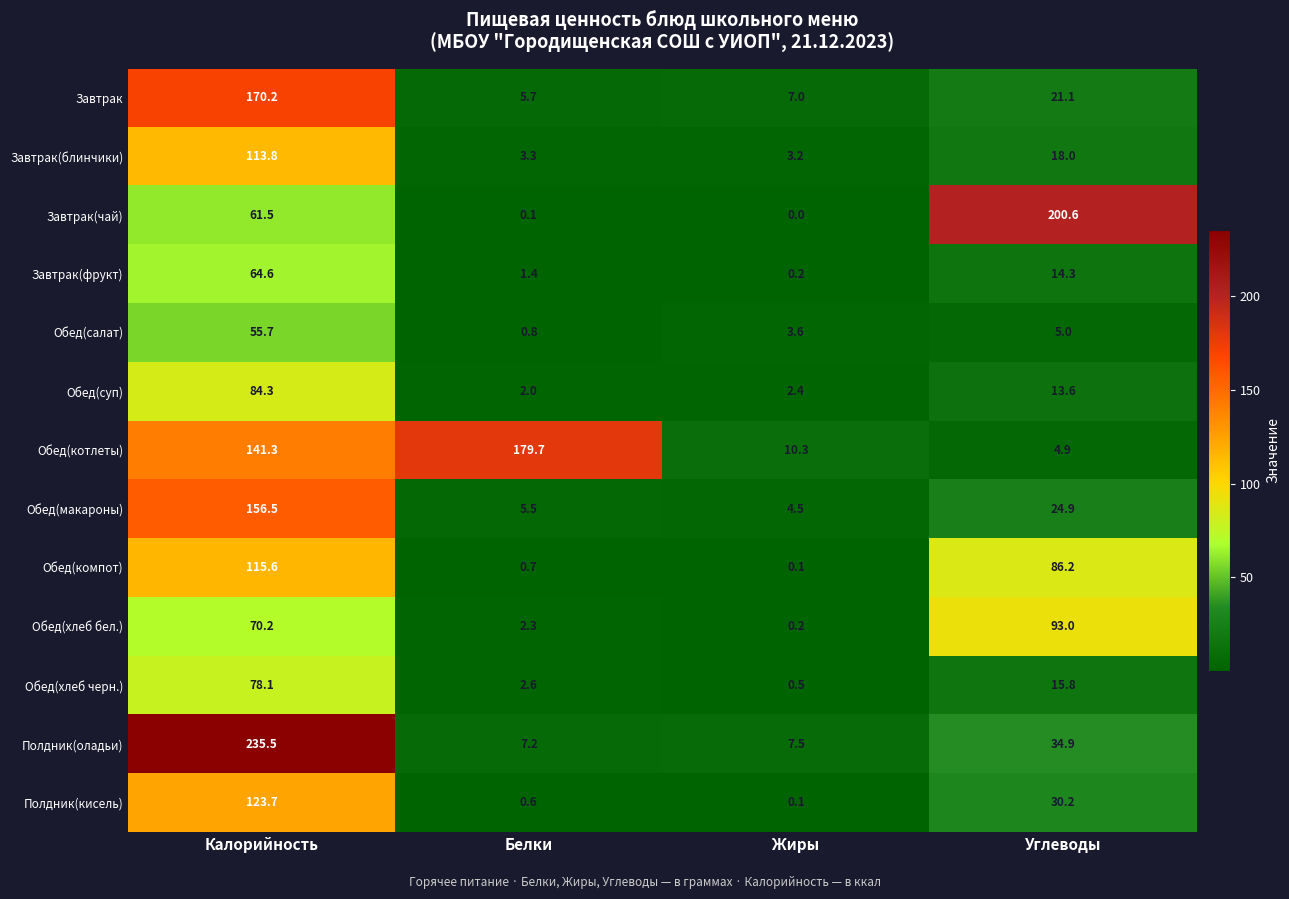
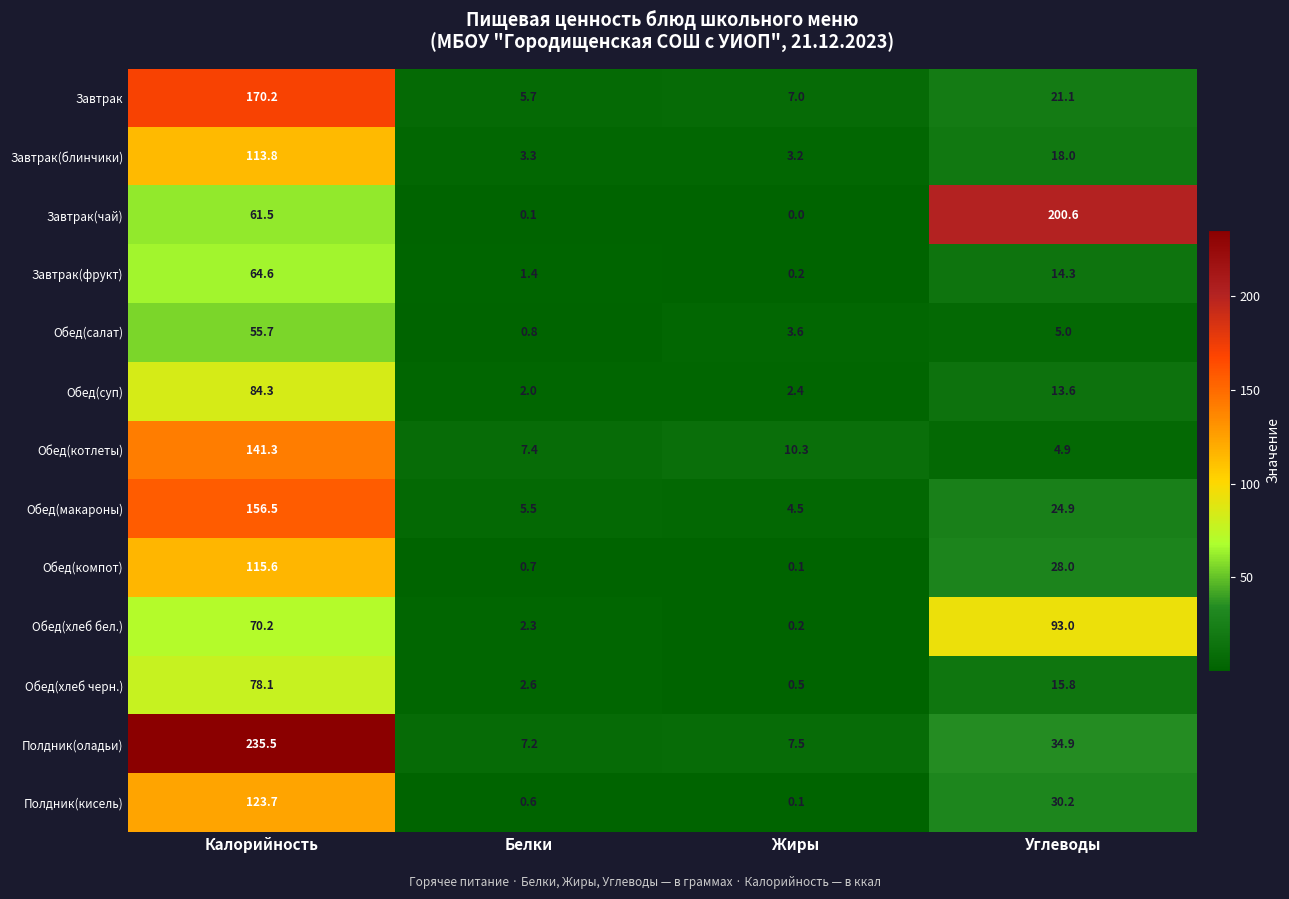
  {
    "Завтрак": {
      "Калорийность": 170.2,
      "Белки": 5.7,
      "Жиры": 7.0,
      "Углеводы": 21.1
    },
    "Завтрак(блинчики)": {
      "Калорийность": 113.8,
      "Белки": 3.3,
      "Жиры": 3.2,
      "Углеводы": 18.0
    },
    "Завтрак(чай)": {
      "Калорийность": 61.5,
      "Белки": 0.1,
      "Жиры": 0.0,
      "Углеводы": 200.6
    },
    "Завтрак(фрукт)": {
      "Калорийность": 64.6,
      "Белки": 1.4,
      "Жиры": 0.2,
      "Углеводы": 14.3
    },
    "Обед(салат)": {
      "Калорийность": 55.7,
      "Белки": 0.8,
      "Жиры": 3.6,
      "Углеводы": 5.0
    },
    "Обед(суп)": {
      "Калорийность": 84.3,
      "Белки": 2.0,
      "Жиры": 2.4,
      "Углеводы": 13.6
    },
    "Обед(котлеты)": {
      "Калорийность": 141.3,
-     "Белки": 179.7,
+     "Белки": 7.4,
      "Жиры": 10.3,
      "Углеводы": 4.9
    },
    "Обед(макароны)": {
      "Калорийность": 156.5,
      "Белки": 5.5,
      "Жиры": 4.5,
      "Углеводы": 24.9
    },
    "Обед(компот)": {
      "Калорийность": 115.6,
      "Белки": 0.7,
      "Жиры": 0.1,
-     "Углеводы": 86.2
+     "Углеводы": 28.0
    },
    "Обед(хлеб бел.)": {
      "Калорийность": 70.2,
      "Белки": 2.3,
      "Жиры": 0.2,
      "Углеводы": 93.0
    },
    "Обед(хлеб черн.)": {
      "Калорийность": 78.1,
      "Белки": 2.6,
      "Жиры": 0.5,
      "Углеводы": 15.8
    },
    "Полдник(оладьи)": {
      "Калорийность": 235.5,
      "Белки": 7.2,
      "Жиры": 7.5,
      "Углеводы": 34.9
    },
    "Полдник(кисель)": {
      "Калорийность": 123.7,
      "Белки": 0.6,
      "Жиры": 0.1,
      "Углеводы": 30.2
    }
  }
